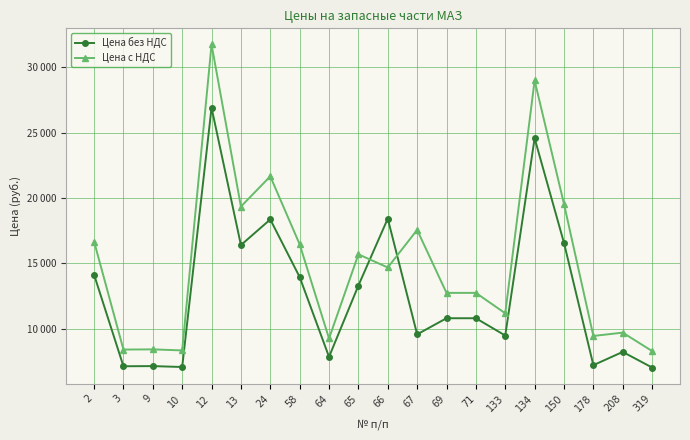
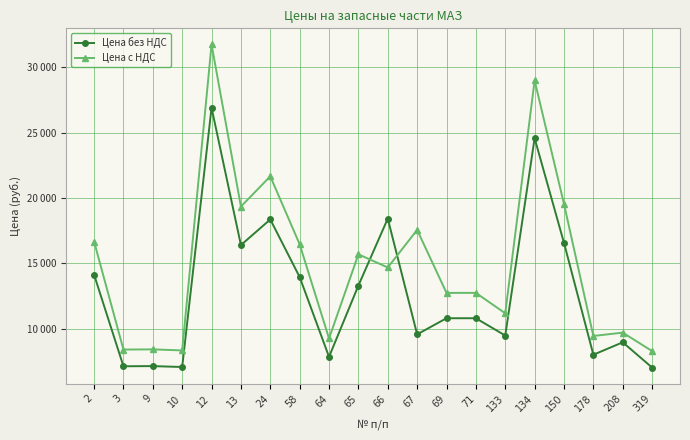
  {
    "Цена без НДС": {
      "2": 14100,
      "3": 7100,
      "9": 7100,
      "10": 7100,
      "12": 26900,
      "13": 16400,
      "24": 18400,
      "58": 13900,
      "64": 7800,
      "65": 13300,
      "66": 18400,
      "67": 9600,
      "69": 10800,
      "71": 10800,
      "133": 9500,
      "134": 24600,
      "150": 16600,
-     "178": 7200,
-     "208": 8200,
+     "178": 8000,
+     "208": 8900,
      "319": 7000
    },
    "Цена с НДС": {
      "2": 16700,
      "3": 8400,
      "9": 8400,
      "10": 8300,
      "12": 31800,
      "13": 19300,
      "24": 21700,
      "58": 16500,
      "64": 9200,
      "65": 15700,
      "66": 14700,
      "67": 17600,
      "69": 12700,
      "71": 12700,
      "133": 11200,
      "134": 29000,
      "150": 19500,
      "178": 9400,
      "208": 9700,
      "319": 8300
    }
  }
